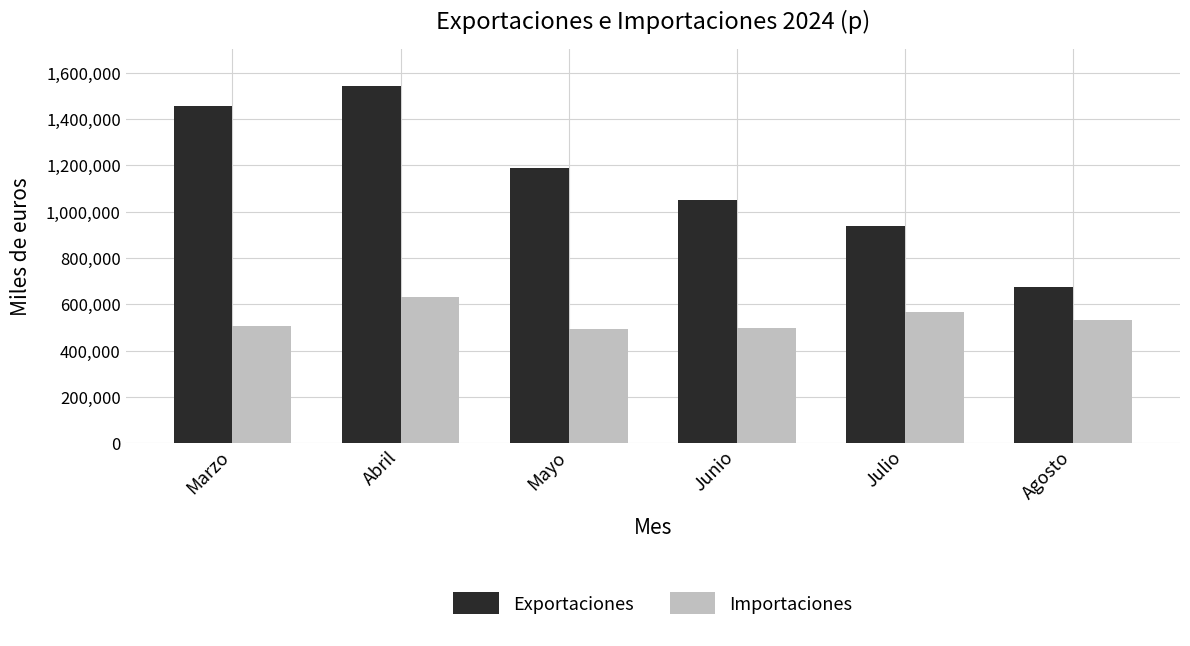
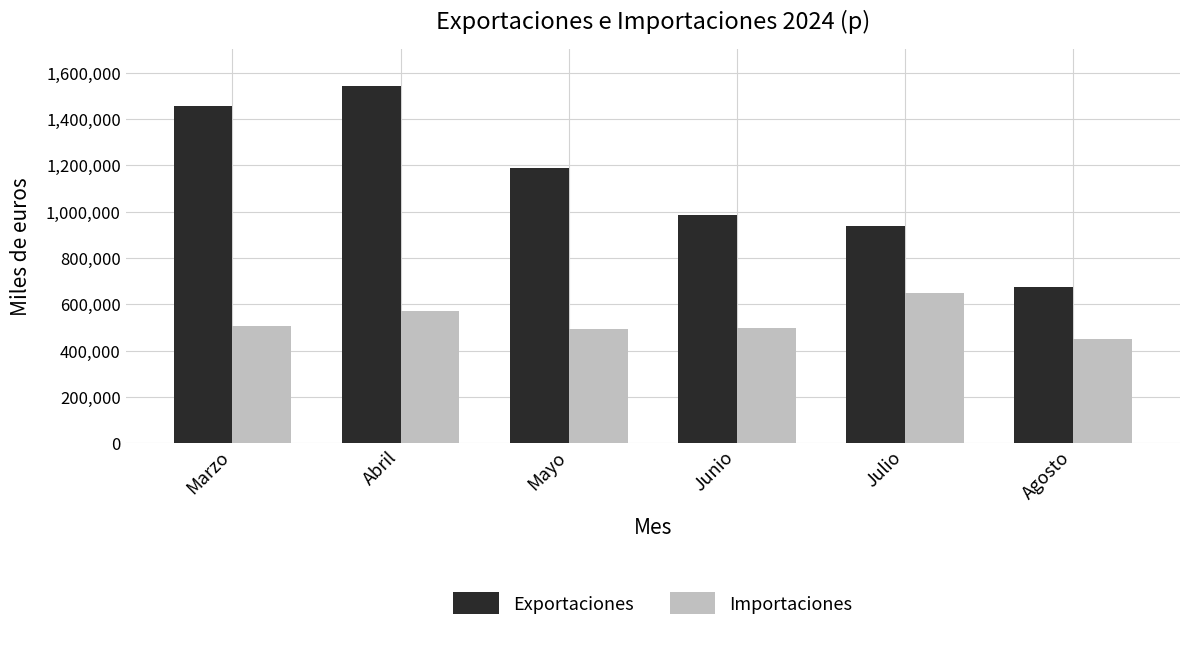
  {
    "Exportaciones": {
      "Marzo": "1,460,000",
      "Abril": "1,540,000",
      "Mayo": "1,190,000",
-     "Junio": "1,050,000",
+     "Junio": "990,000",
      "Julio": "940,000",
      "Agosto": "680,000"
    },
    "Importaciones": {
      "Marzo": "510,000",
-     "Abril": "630,000",
+     "Abril": "570,000",
      "Mayo": "500,000",
      "Junio": "500,000",
-     "Julio": "570,000",
-     "Agosto": "530,000"
+     "Julio": "650,000",
+     "Agosto": "450,000"
    }
  }
